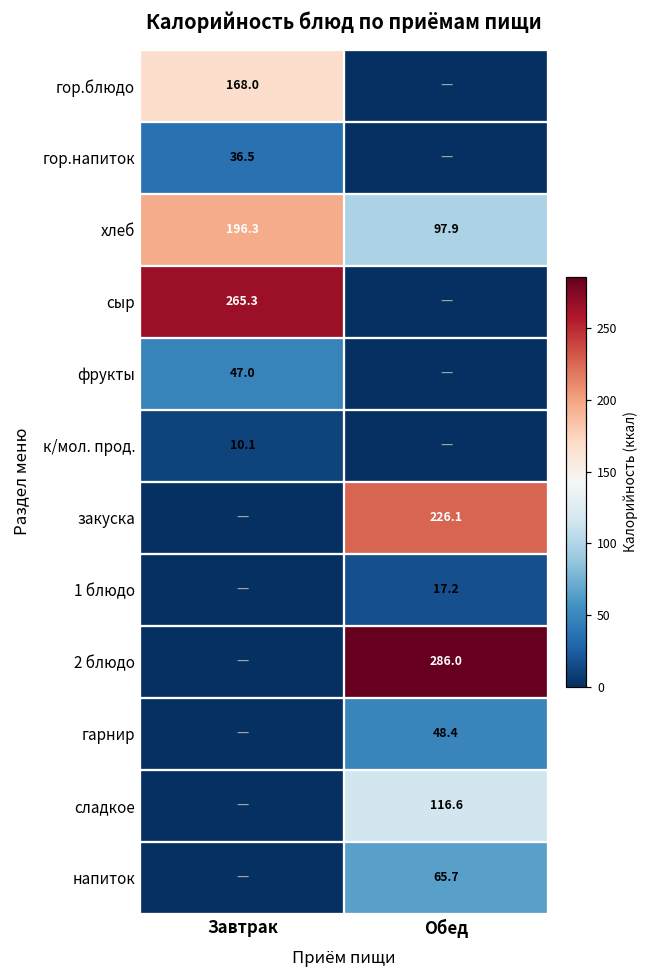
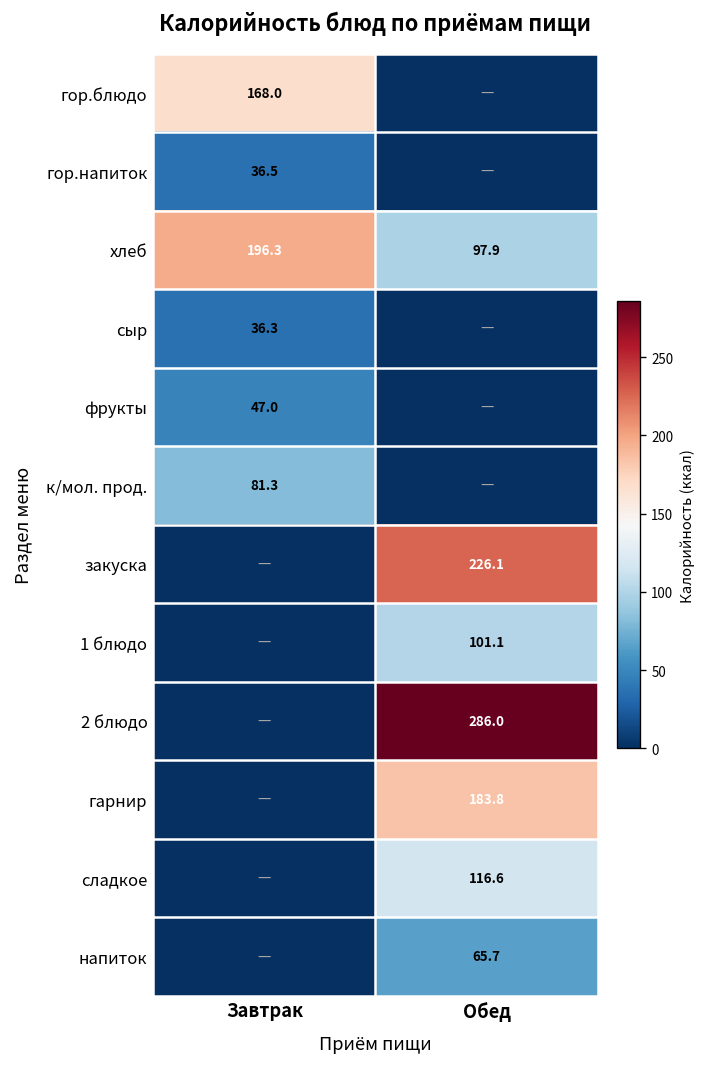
  {
    "гор.блюдо": {
      "Завтрак": 168.0
    },
    "гор.напиток": {
      "Завтрак": 36.5
    },
    "хлеб": {
      "Завтрак": 196.3,
      "Обед": 97.9
    },
    "сыр": {
-     "Завтрак": 265.3
+     "Завтрак": 36.3
    },
    "фрукты": {
      "Завтрак": 47.0
    },
    "к/мол. прод.": {
-     "Завтрак": 10.1
+     "Завтрак": 81.3
    },
    "закуска": {
      "Обед": 226.1
    },
    "1 блюдо": {
-     "Обед": 17.2
+     "Обед": 101.1
    },
    "2 блюдо": {
      "Обед": 286.0
    },
    "гарнир": {
-     "Обед": 48.4
+     "Обед": 183.8
    },
    "сладкое": {
      "Обед": 116.6
    },
    "напиток": {
      "Обед": 65.7
    }
  }
